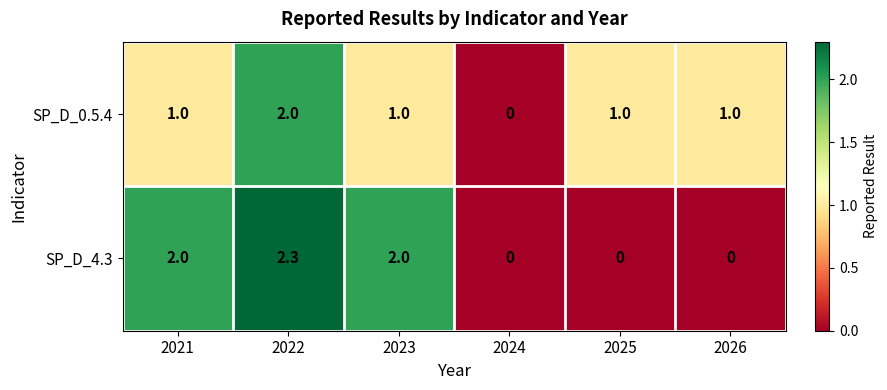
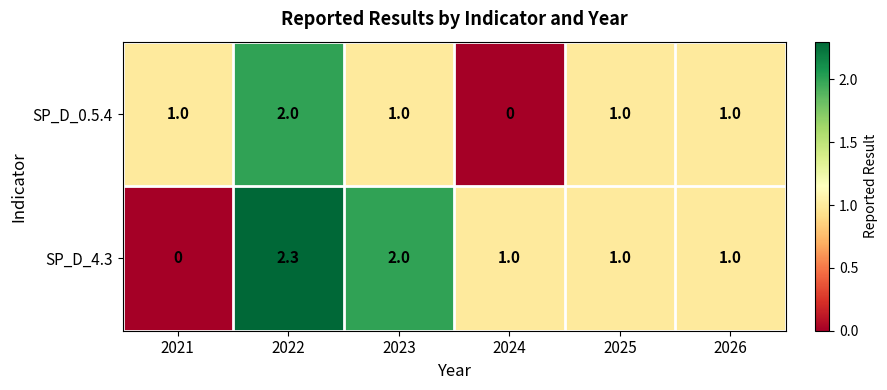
  {
    "SP_D_0.5.4": {
      "2021": 1.0,
      "2022": 2.0,
      "2023": 1.0,
      "2024": 0,
      "2025": 1.0,
      "2026": 1.0
    },
    "SP_D_4.3": {
-     "2021": 2.0,
+     "2021": 0,
      "2022": 2.3,
      "2023": 2.0,
-     "2024": 0,
-     "2025": 0,
-     "2026": 0
+     "2024": 1.0,
+     "2025": 1.0,
+     "2026": 1.0
    }
  }
